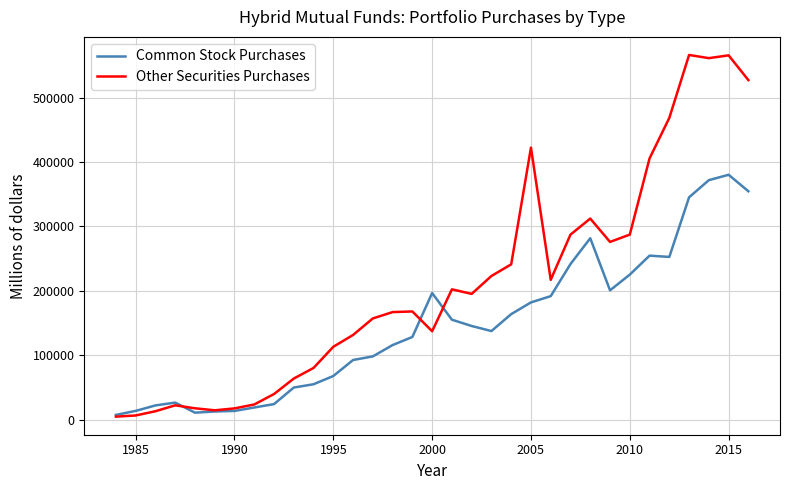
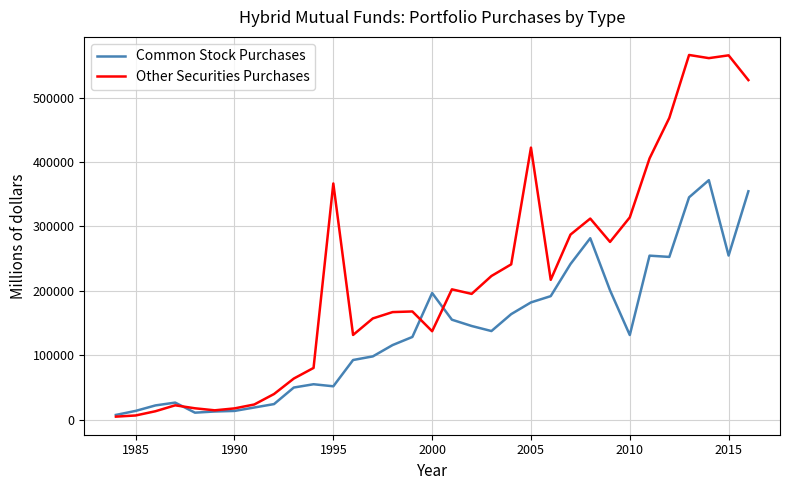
  {
    "Common Stock Purchases": {
      "1985": 10000,
-     "1995": 70000,
+     "1995": 50000,
      "2000": 200000,
      "2005": 180000,
-     "2010": 230000,
-     "2015": 380000
+     "2010": 130000,
+     "2015": 250000
    },
    "Other Securities Purchases": {
      "1985": 10000,
-     "1995": 110000,
+     "1995": 370000,
      "2000": 140000,
      "2005": 420000,
-     "2010": 290000,
+     "2010": 310000,
      "2015": 570000
    }
  }
